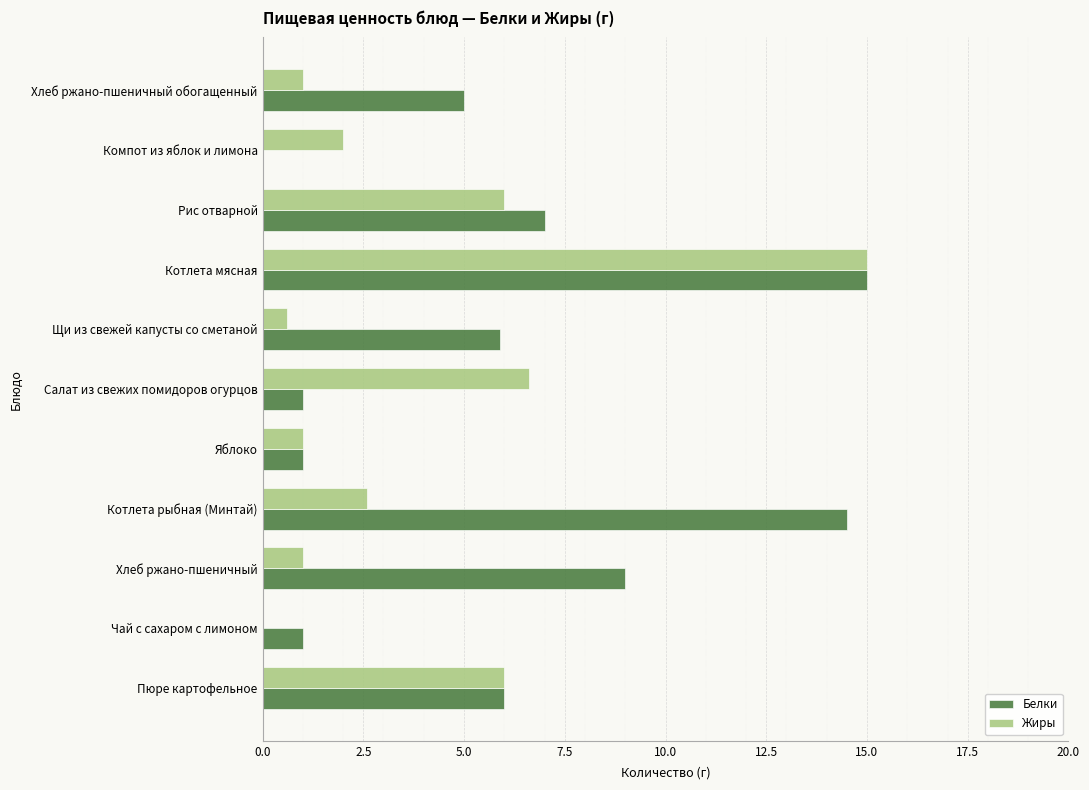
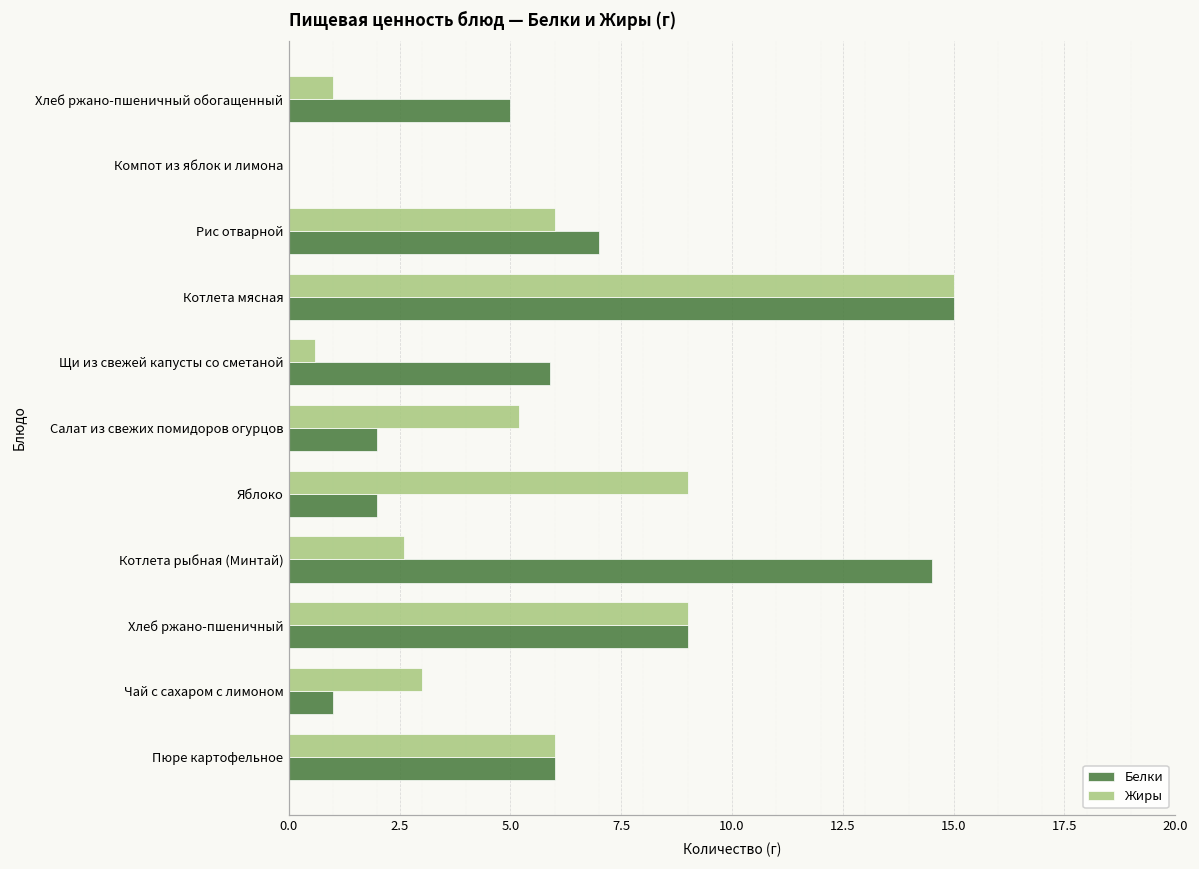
  {
    "Белки": {
      "Хлеб ржано-пшеничный обогащенный": 5,
      "Компот из яблок и лимона": 0,
      "Рис отварной": 7,
      "Котлета мясная": 15,
      "Щи из свежей капусты со сметаной": 5.9,
-     "Салат из свежих помидоров огурцов": 1,
-     "Яблоко": 1,
+     "Салат из свежих помидоров огурцов": 2,
+     "Яблоко": 2,
      "Котлета рыбная (Минтай)": 14.5,
      "Хлеб ржано-пшеничный": 9,
      "Чай с сахаром с лимоном": 1,
      "Пюре картофельное": 6
    },
    "Жиры": {
      "Хлеб ржано-пшеничный обогащенный": 1.0,
-     "Компот из яблок и лимона": 2,
+     "Компот из яблок и лимона": 0,
      "Рис отварной": 6.0,
      "Котлета мясная": 15.0,
      "Щи из свежей капусты со сметаной": 0.6,
-     "Салат из свежих помидоров огурцов": 6.6,
-     "Яблоко": 1,
+     "Салат из свежих помидоров огурцов": 5.2,
+     "Яблоко": 9,
      "Котлета рыбная (Минтай)": 2.6,
-     "Хлеб ржано-пшеничный": 1,
-     "Чай с сахаром с лимоном": 0,
+     "Хлеб ржано-пшеничный": 9,
+     "Чай с сахаром с лимоном": 3,
      "Пюре картофельное": 6.0
    }
  }
